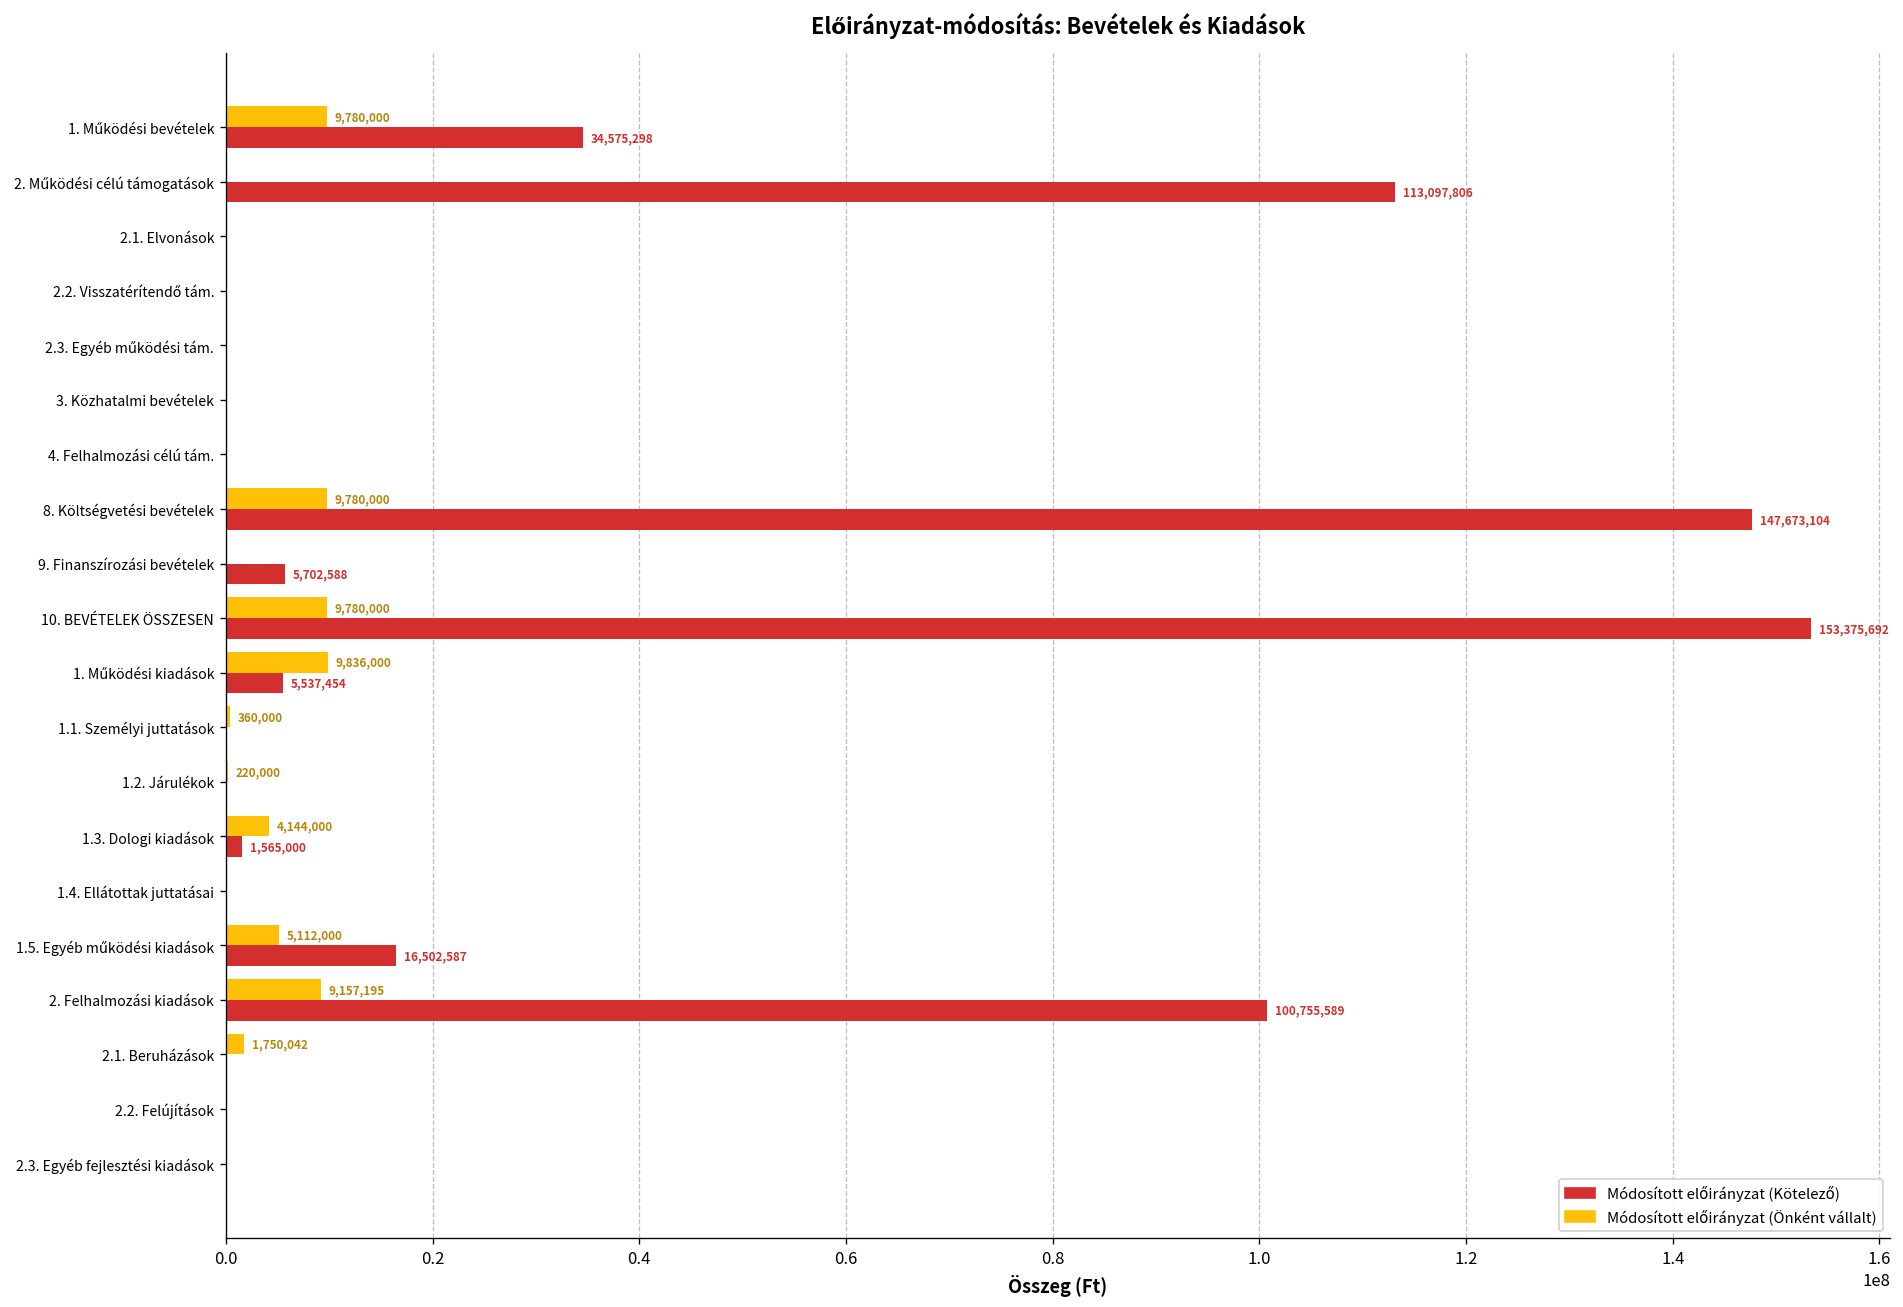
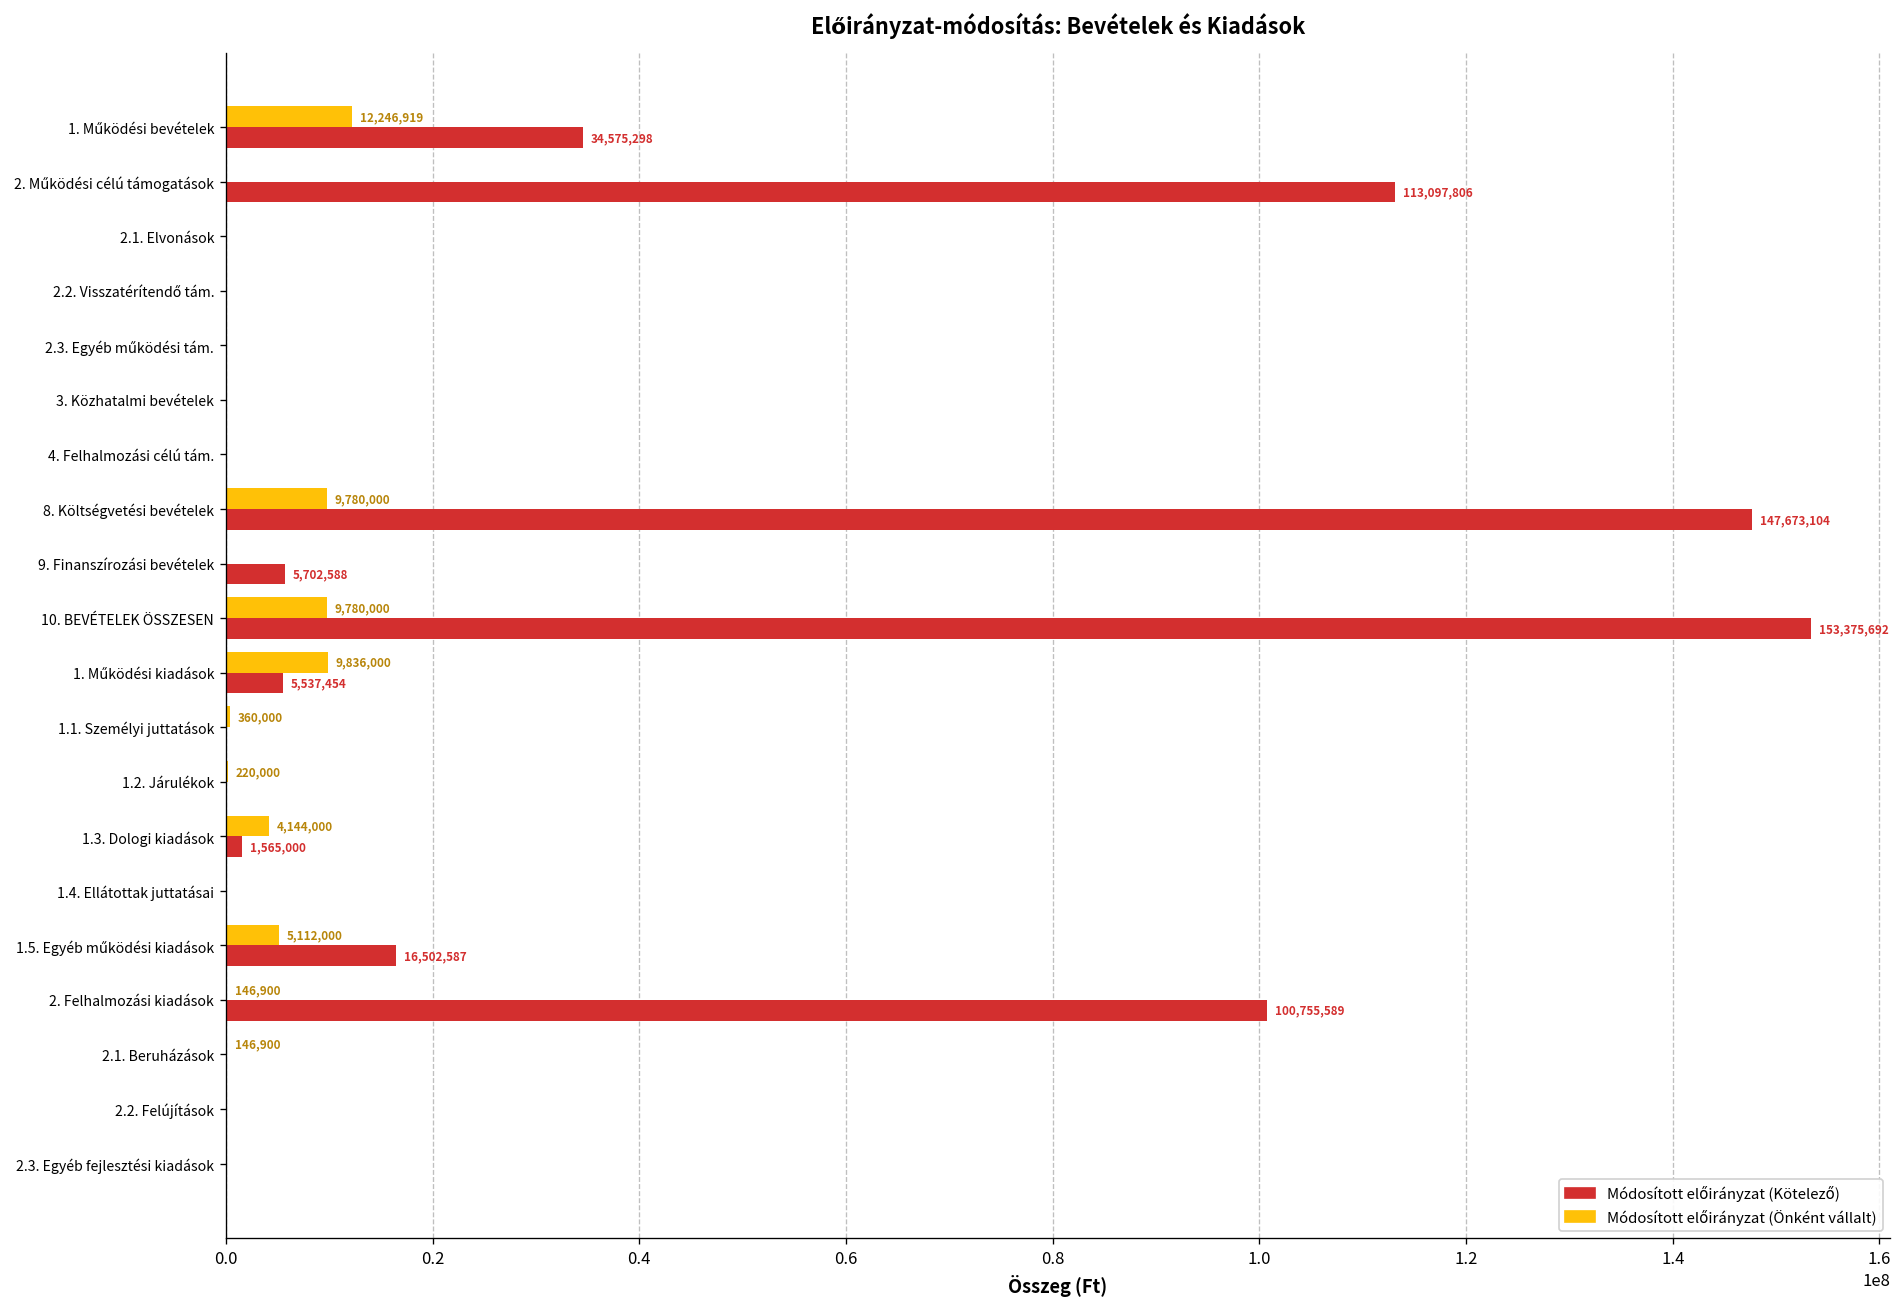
  {
    "Módosított előirányzat (Kötelező)": {
      "1. Működési bevételek": "34,575,298",
      "2. Működési célú támogatások": "113,097,806",
      "8. Költségvetési bevételek": "147,673,104",
      "9. Finanszírozási bevételek": "5,702,588",
      "10. BEVÉTELEK ÖSSZESEN": "153,375,692",
      "1. Működési kiadások": "5,537,454",
      "1.3. Dologi kiadások": "1,565,000",
      "1.5. Egyéb működési kiadások": "16,502,587",
      "2. Felhalmozási kiadások": "100,755,589"
    },
    "Módosított előirányzat (Önként vállalt)": {
-     "1. Működési bevételek": "9,780,000",
+     "1. Működési bevételek": "12,246,919",
      "8. Költségvetési bevételek": "9,780,000",
      "10. BEVÉTELEK ÖSSZESEN": "9,780,000",
      "1. Működési kiadások": "9,836,000",
      "1.1. Személyi juttatások": "360,000",
      "1.2. Járulékok": "220,000",
      "1.3. Dologi kiadások": "4,144,000",
      "1.5. Egyéb működési kiadások": "5,112,000",
-     "2. Felhalmozási kiadások": "9,157,195",
-     "2.1. Beruházások": "1,750,042"
+     "2. Felhalmozási kiadások": "146,900",
+     "2.1. Beruházások": "146,900"
    }
  }
